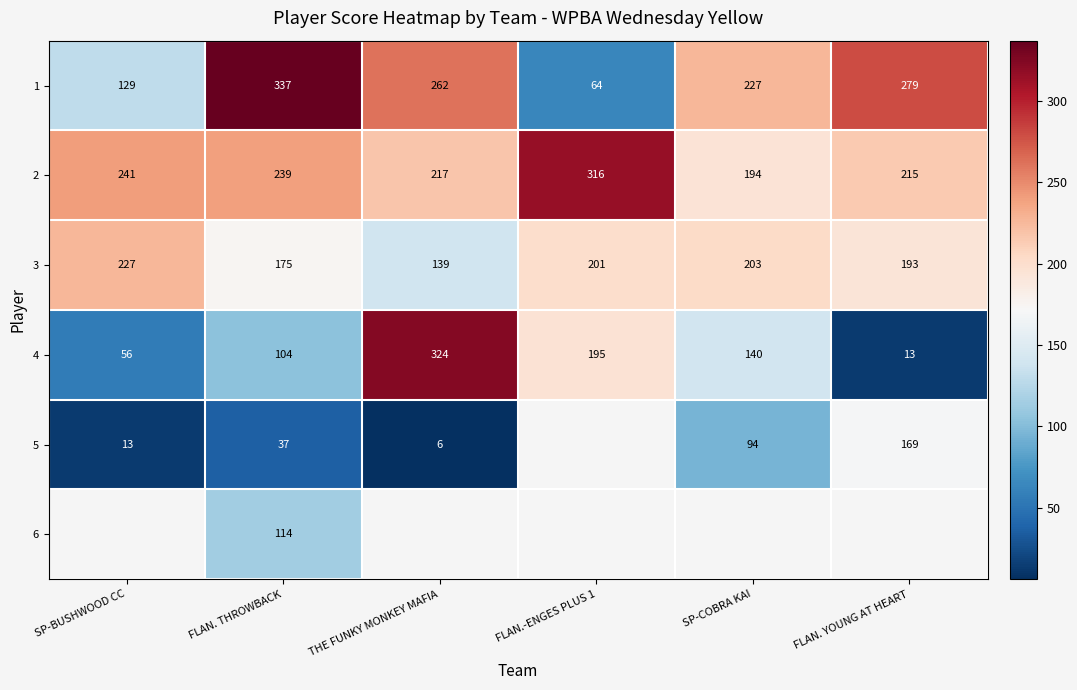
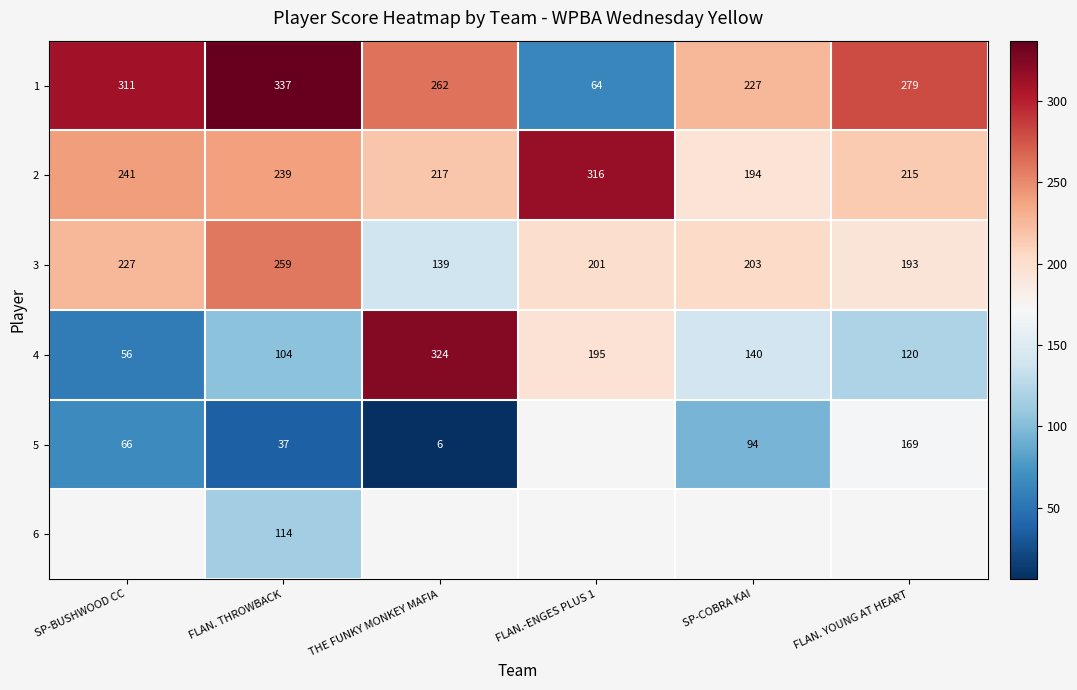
  {
    "1": {
-     "SP-BUSHWOOD CC": 129,
+     "SP-BUSHWOOD CC": 311,
      "FLAN. THROWBACK": 337,
      "THE FUNKY MONKEY MAFIA": 262,
      "FLAN.-ENGES PLUS 1": 64,
      "SP-COBRA KAI": 227,
      "FLAN. YOUNG AT HEART": 279
    },
    "2": {
      "SP-BUSHWOOD CC": 241,
      "FLAN. THROWBACK": 239,
      "THE FUNKY MONKEY MAFIA": 217,
      "FLAN.-ENGES PLUS 1": 316,
      "SP-COBRA KAI": 194,
      "FLAN. YOUNG AT HEART": 215
    },
    "3": {
      "SP-BUSHWOOD CC": 227,
-     "FLAN. THROWBACK": 175,
+     "FLAN. THROWBACK": 259,
      "THE FUNKY MONKEY MAFIA": 139,
      "FLAN.-ENGES PLUS 1": 201,
      "SP-COBRA KAI": 203,
      "FLAN. YOUNG AT HEART": 193
    },
    "4": {
      "SP-BUSHWOOD CC": 56,
      "FLAN. THROWBACK": 104,
      "THE FUNKY MONKEY MAFIA": 324,
      "FLAN.-ENGES PLUS 1": 195,
      "SP-COBRA KAI": 140,
-     "FLAN. YOUNG AT HEART": 13
+     "FLAN. YOUNG AT HEART": 120
    },
    "5": {
-     "SP-BUSHWOOD CC": 13,
+     "SP-BUSHWOOD CC": 66,
      "FLAN. THROWBACK": 37,
      "THE FUNKY MONKEY MAFIA": 6,
      "SP-COBRA KAI": 94,
      "FLAN. YOUNG AT HEART": 169
    },
    "6": {
      "FLAN. THROWBACK": 114
    }
  }
